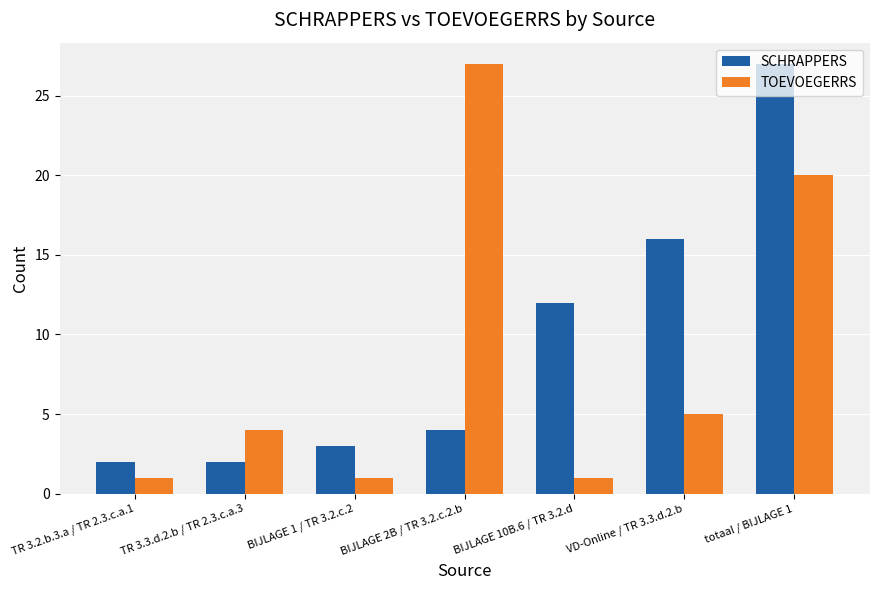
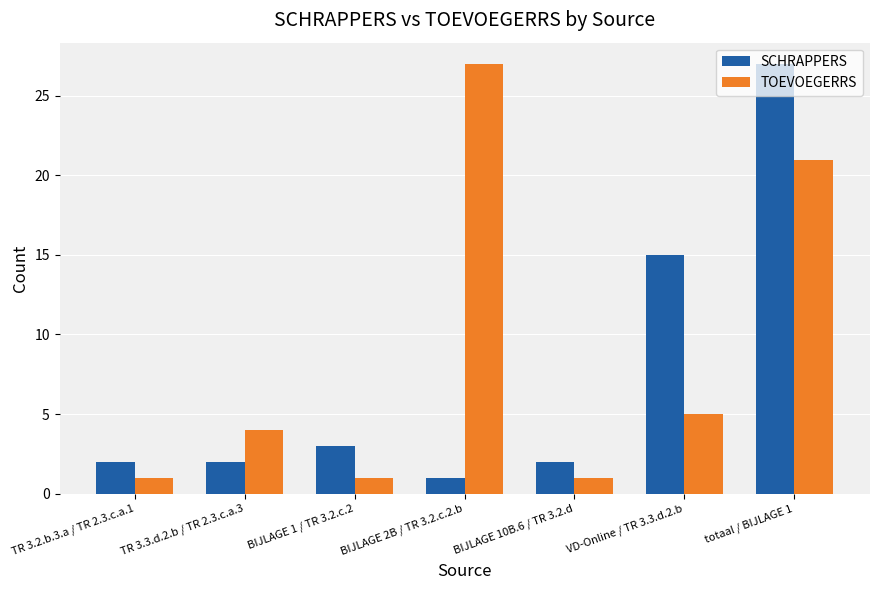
  {
    "SCHRAPPERS": {
      "TR 3.2.b.3.a / TR 2.3.c.a.1": 2,
      "TR 3.3.d.2.b / TR 2.3.c.a.3": 2,
      "BIJLAGE 1 / TR 3.2.c.2": 3,
-     "BIJLAGE 2B / TR 3.2.c.2.b": 4,
-     "BIJLAGE 10B.6 / TR 3.2.d": 12,
-     "VD-Online / TR 3.3.d.2.b": 16
+     "BIJLAGE 2B / TR 3.2.c.2.b": 1,
+     "BIJLAGE 10B.6 / TR 3.2.d": 2,
+     "VD-Online / TR 3.3.d.2.b": 15
    },
    "TOEVOEGERRS": {
      "TR 3.2.b.3.a / TR 2.3.c.a.1": 1,
      "TR 3.3.d.2.b / TR 2.3.c.a.3": 4,
      "BIJLAGE 1 / TR 3.2.c.2": 1,
      "BIJLAGE 2B / TR 3.2.c.2.b": 27,
      "BIJLAGE 10B.6 / TR 3.2.d": 1,
      "VD-Online / TR 3.3.d.2.b": 5,
-     "totaal / BIJLAGE 1": 20
+     "totaal / BIJLAGE 1": 21
    }
  }
